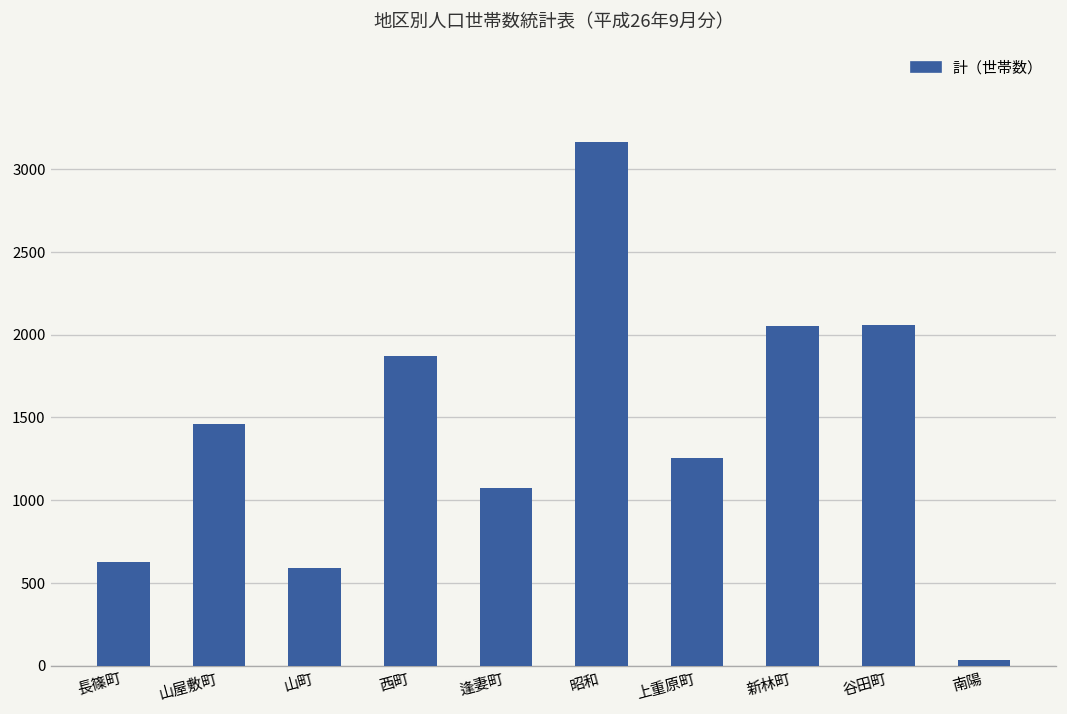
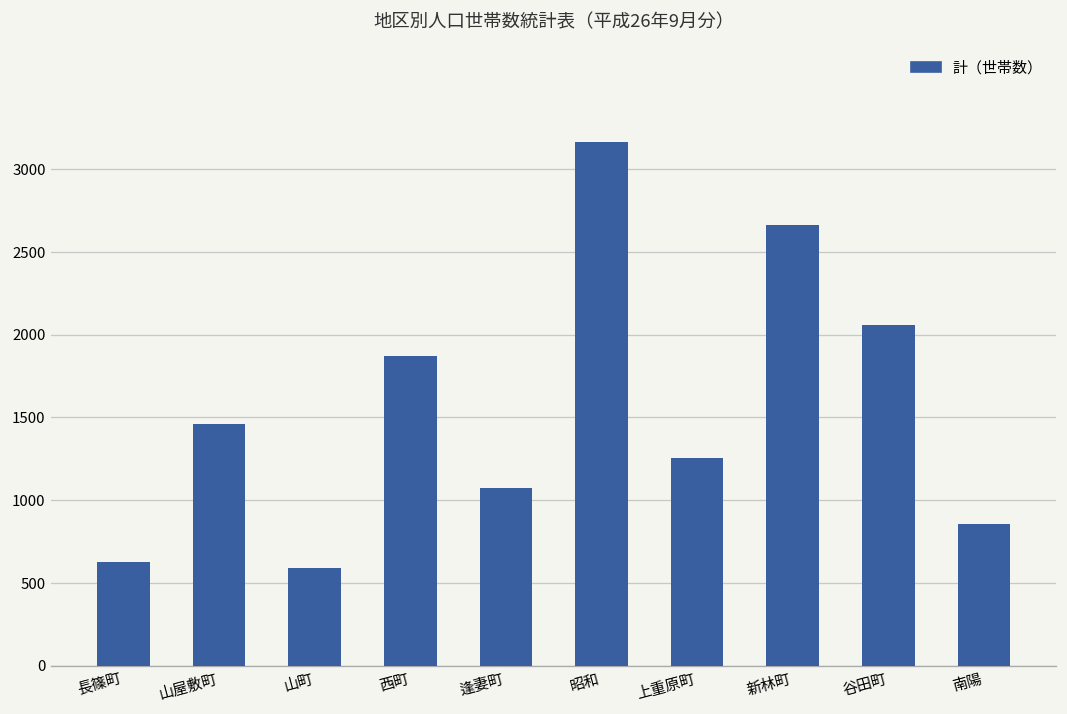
  {
    "長篠町": 620,
    "山屋敷町": 1460,
    "山町": 590,
    "西町": 1870,
    "逢妻町": 1070,
    "昭和": 3170,
    "上重原町": 1250,
-   "新林町": 2050,
+   "新林町": 2660,
    "谷田町": 2060,
-   "南陽": 40
+   "南陽": 860
  }
